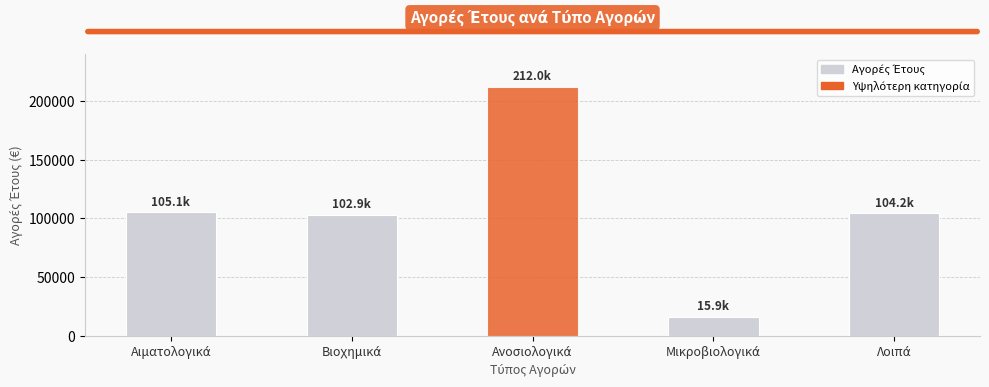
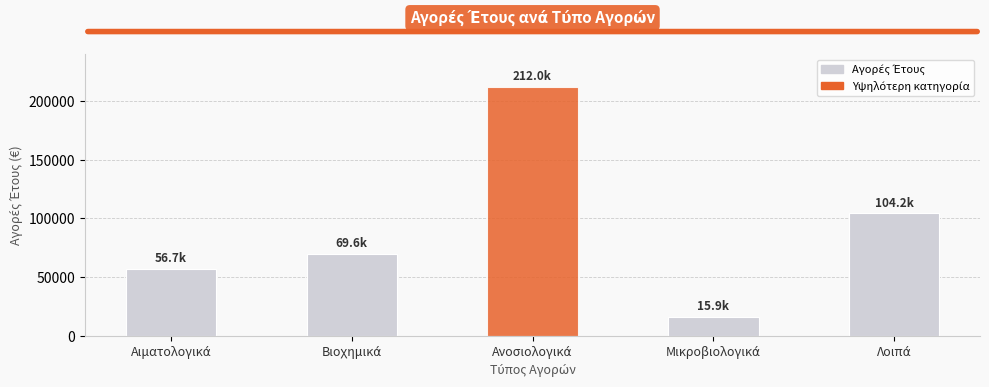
  {
-   "Αιματολογικά": "105.1k",
-   "Βιοχημικά": "102.9k",
+   "Αιματολογικά": "56.7k",
+   "Βιοχημικά": "69.6k",
    "Ανοσιολογικά": "212.0k",
    "Μικροβιολογικά": "15.9k",
    "Λοιπά": "104.2k"
  }
